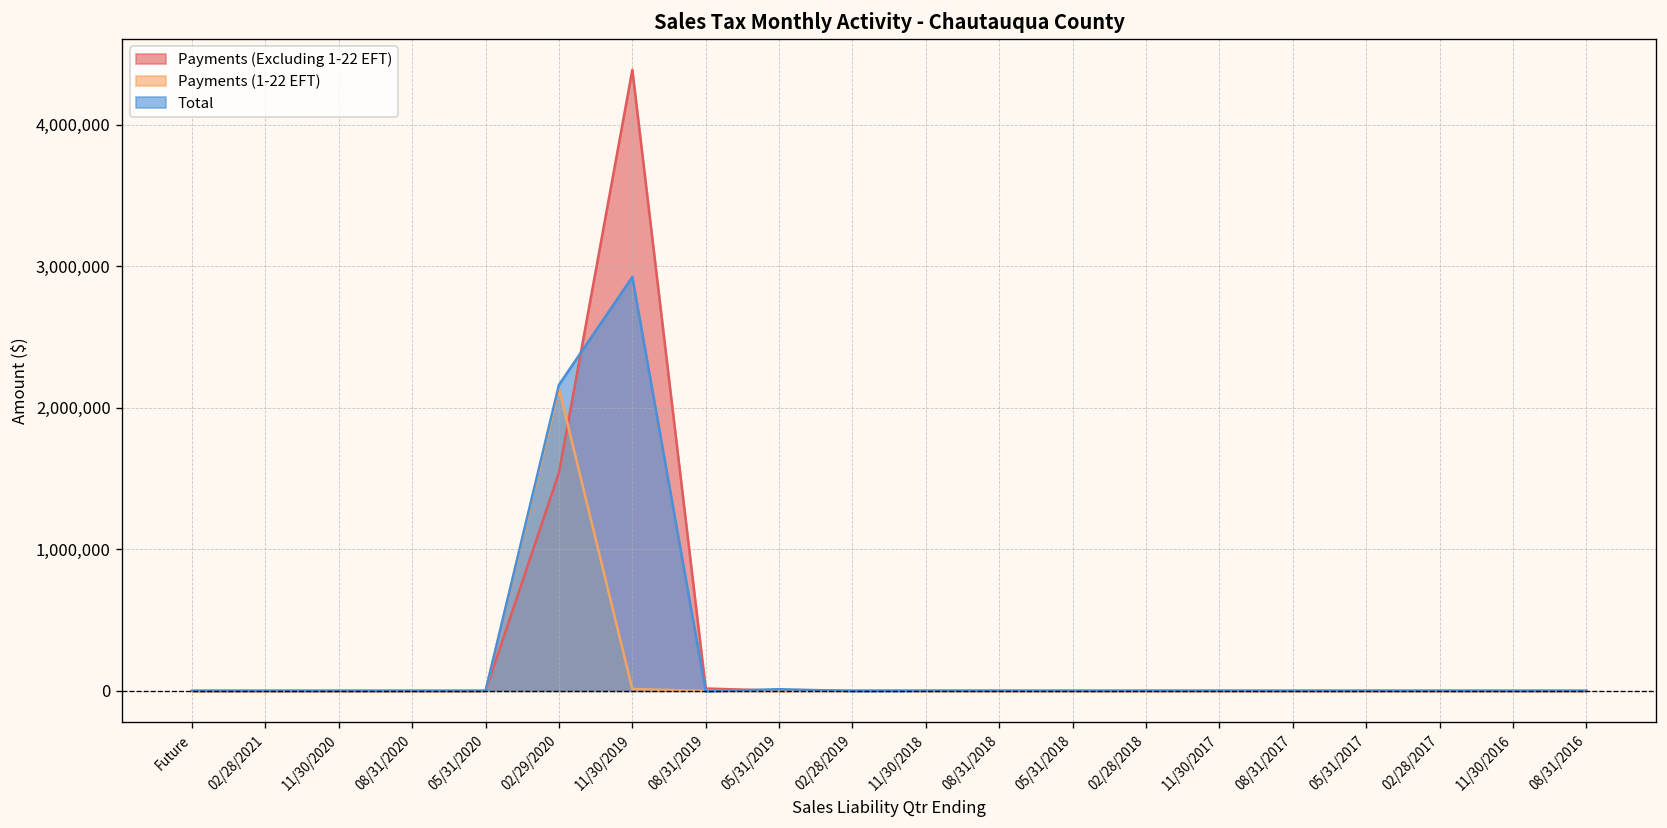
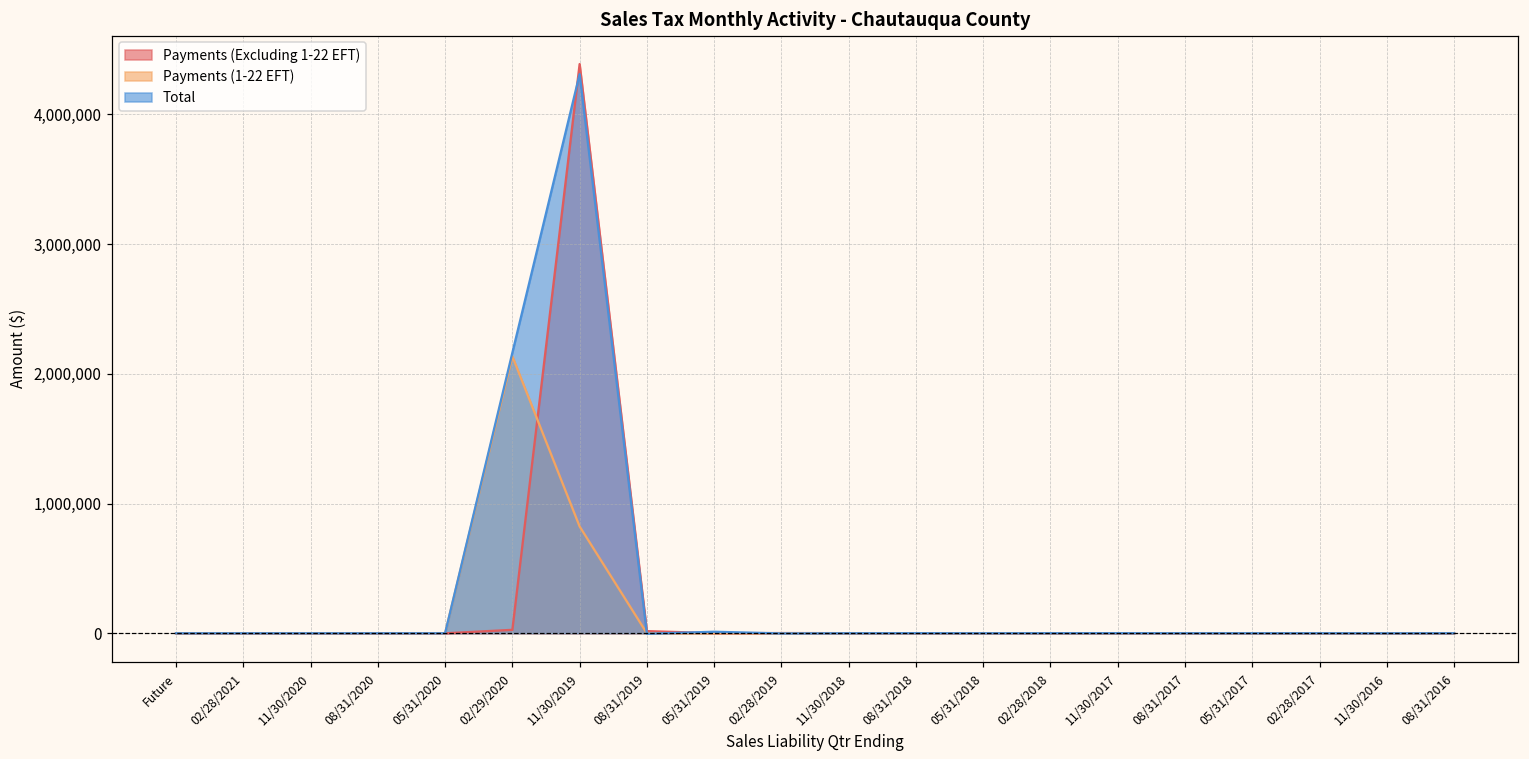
  {
    "Payments (Excluding 1-22 EFT)": {
-     "02/29/2020": "1,540,000",
+     "02/29/2020": "30,000",
      "11/30/2019": "4,390,000"
    },
    "Payments (1-22 EFT)": {
      "02/29/2020": "2,140,000",
-     "11/30/2019": "10,000"
+     "11/30/2019": "820,000"
    },
    "Total": {
      "02/29/2020": "2,160,000",
-     "11/30/2019": "2,930,000"
+     "11/30/2019": "4,310,000"
    }
  }
